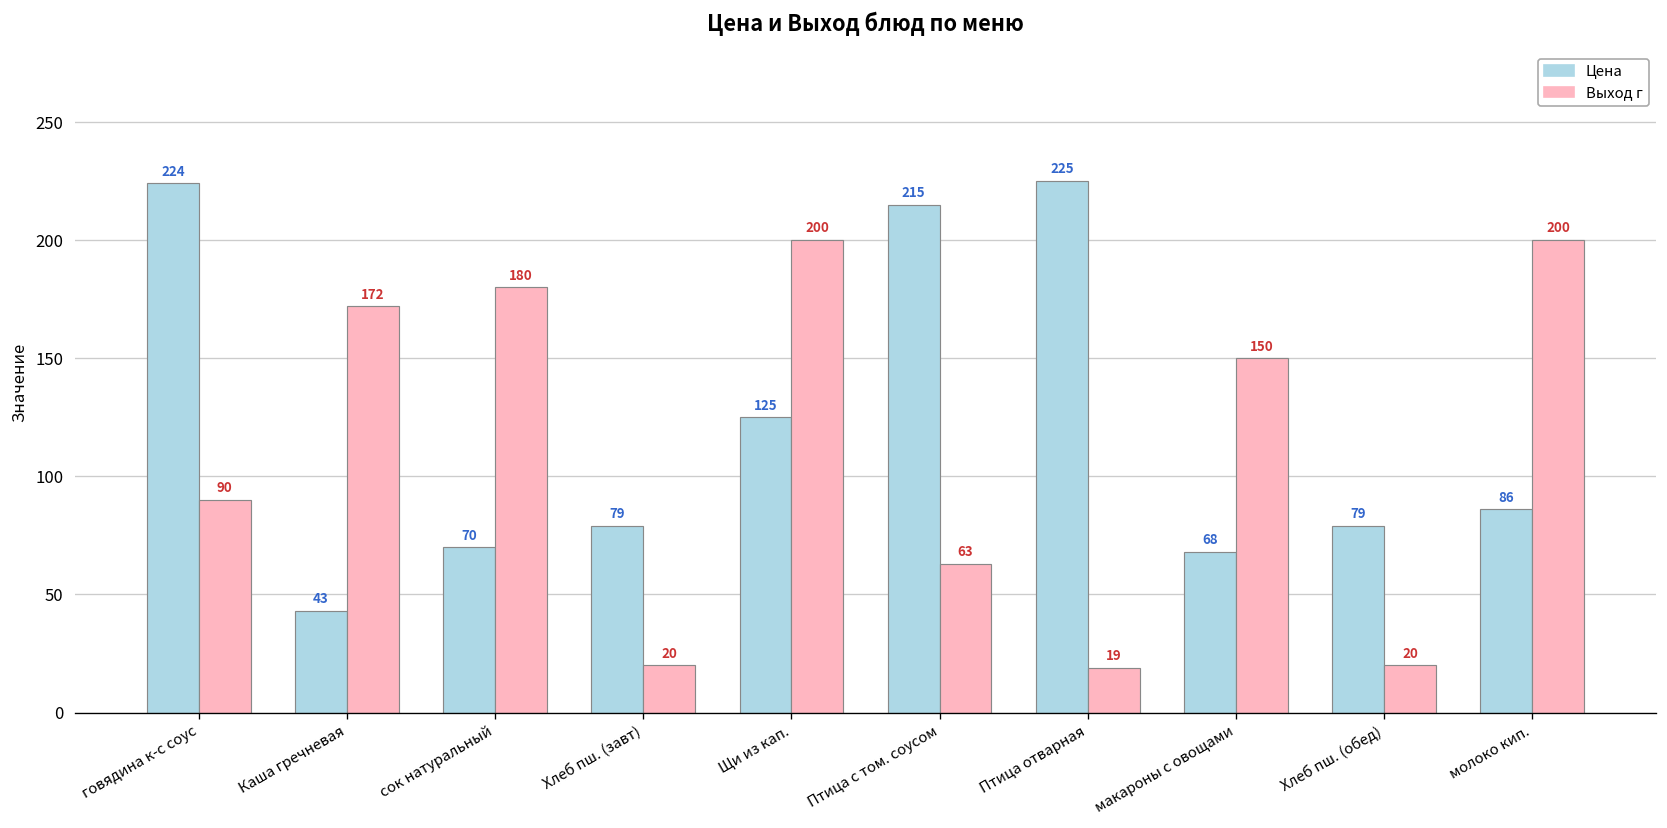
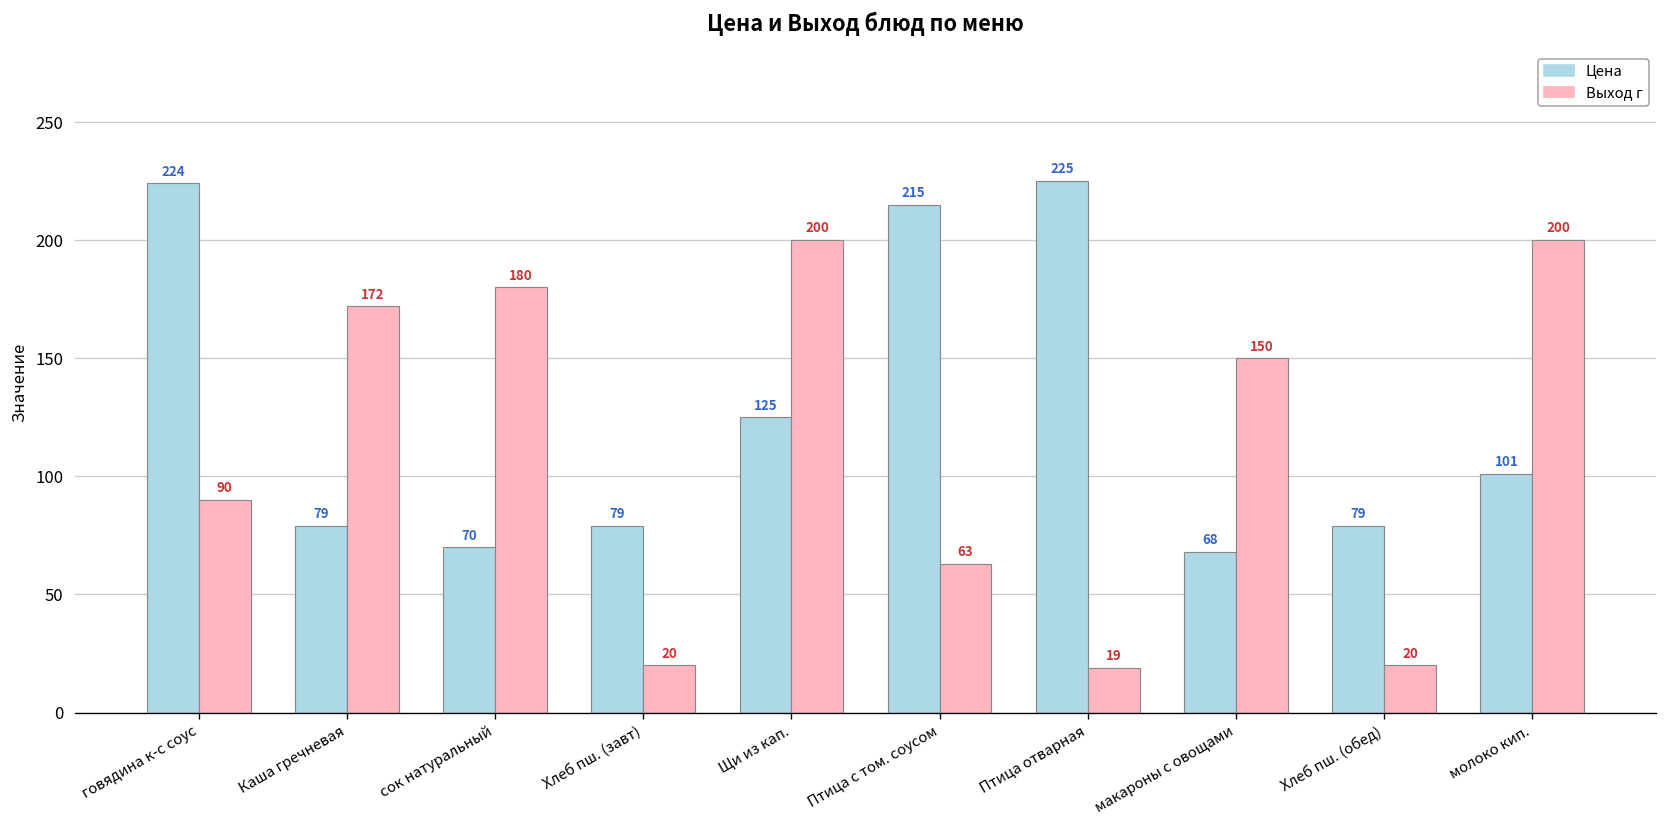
  {
    "Цена": {
      "говядина к-с соус": 224,
-     "Каша гречневая": 43,
+     "Каша гречневая": 79,
      "сок натуральный": 70,
      "Хлеб пш. (завт)": 79,
      "Щи из кап.": 125,
      "Птица с том. соусом": 215,
      "Птица отварная": 225,
      "макароны с овощами": 68,
      "Хлеб пш. (обед)": 79,
-     "молоко кип.": 86
+     "молоко кип.": 101
    },
    "Выход г": {
      "говядина к-с соус": 90,
      "Каша гречневая": 172,
      "сок натуральный": 180,
      "Хлеб пш. (завт)": 20,
      "Щи из кап.": 200,
      "Птица с том. соусом": 63,
      "Птица отварная": 19,
      "макароны с овощами": 150,
      "Хлеб пш. (обед)": 20,
      "молоко кип.": 200
    }
  }
